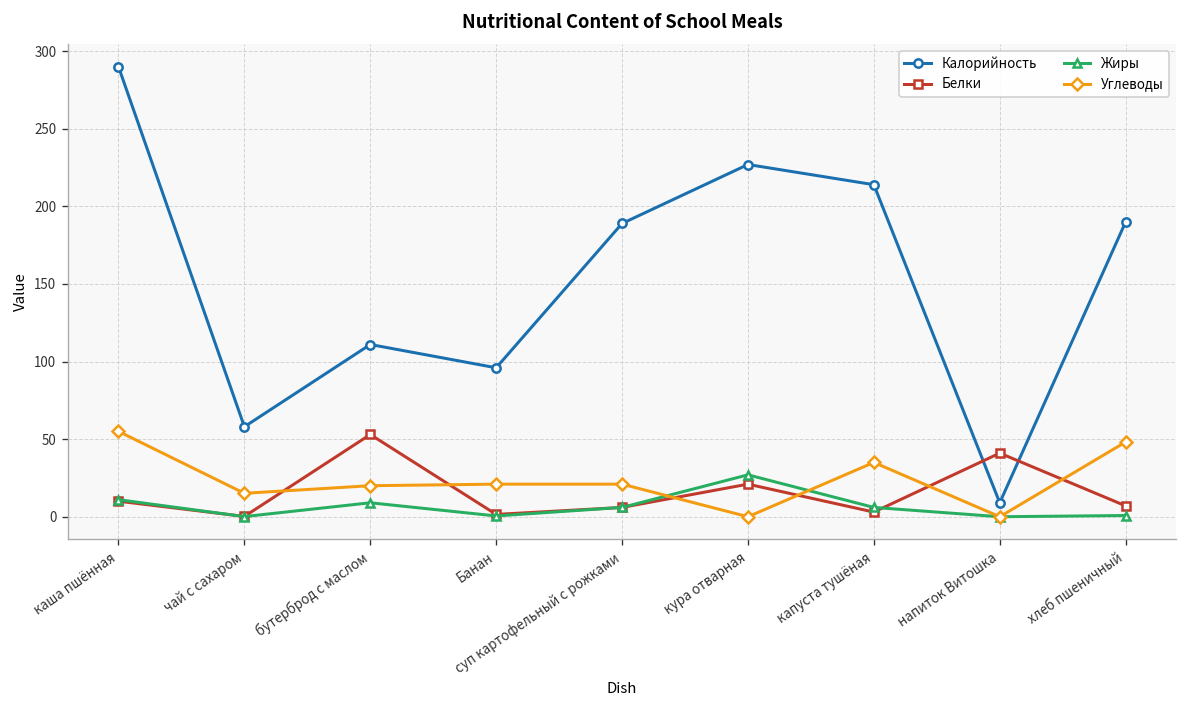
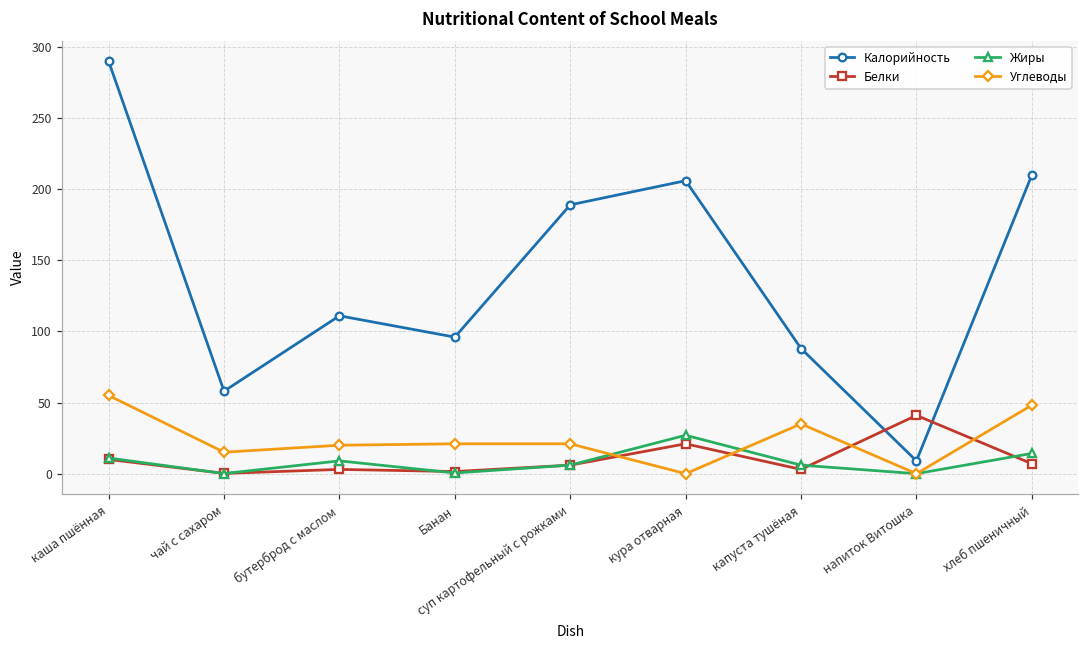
  {
    "Калорийность": {
      "каша пшённая": 290,
      "чай с сахаром": 58,
      "бутерброд с маслом": 111,
      "Банан": 96,
      "суп картофельный с рожками": 189,
-     "кура отварная": 227,
-     "капуста тушёная": 214,
+     "кура отварная": 206,
+     "капуста тушёная": 88,
      "напиток Витошка": 9,
-     "хлеб пшеничный": 190
+     "хлеб пшеничный": 210
    },
    "Белки": {
-     "бутерброд с маслом": 53,
+     "бутерброд с маслом": 3,
      "кура отварная": 21,
      "капуста тушёная": 3,
      "напиток Витошка": 41,
      "хлеб пшеничный": 7
    },
    "Жиры": {
      "бутерброд с маслом": 9,
      "кура отварная": 27,
      "капуста тушёная": 6,
-     "хлеб пшеничный": 1
+     "хлеб пшеничный": 14
    },
    "Углеводы": {
      "каша пшённая": 55,
      "чай с сахаром": 15,
      "бутерброд с маслом": 20,
      "Банан": 21,
      "суп картофельный с рожками": 21,
      "кура отварная": 0,
      "капуста тушёная": 35,
      "хлеб пшеничный": 48
    }
  }
